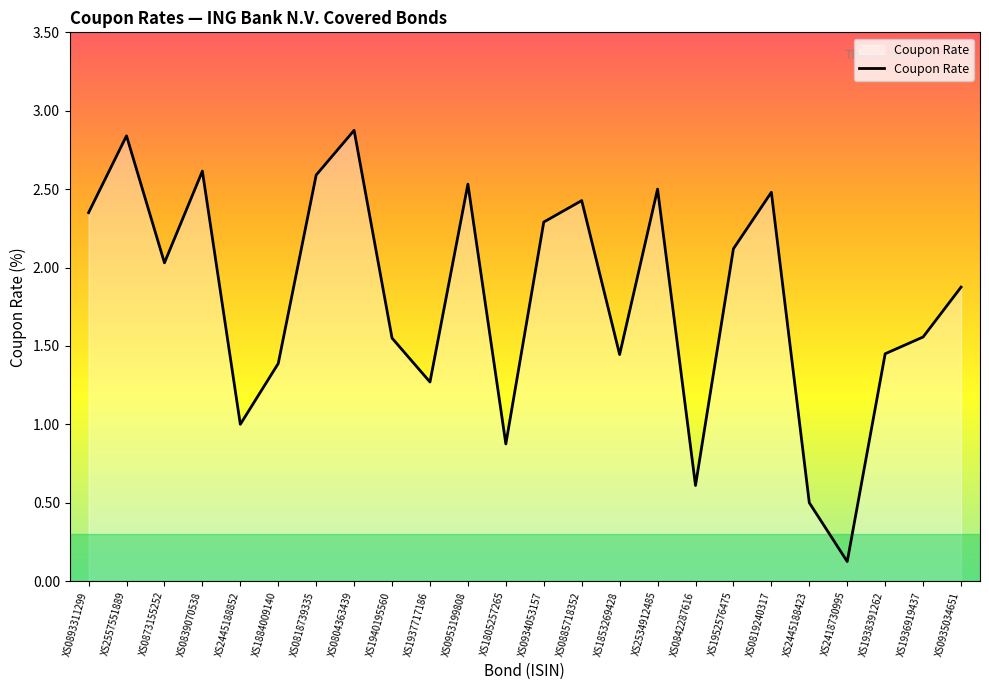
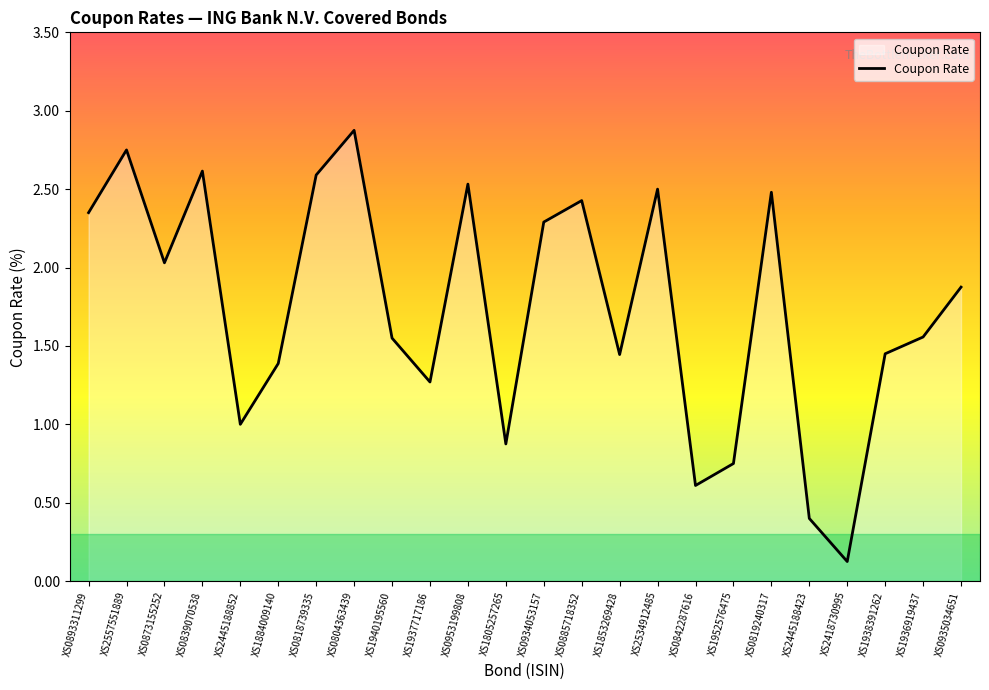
  {
    "XS0893311299": 2.35,
-   "XS2557551889": 2.84,
+   "XS2557551889": 2.75,
    "XS0873155252": 2.03,
    "XS0839070538": 2.62,
    "XS2445188852": 1.00,
    "XS1884009140": 1.39,
    "XS0818739335": 2.59,
    "XS0804363439": 2.88,
    "XS1940195560": 1.55,
    "XS1937717186": 1.27,
    "XS0953199808": 2.53,
    "XS1805257265": 0.88,
    "XS0934053157": 2.29,
    "XS0885718352": 2.43,
    "XS1853269428": 1.45,
    "XS2534912485": 2.50,
    "XS0842287616": 0.61,
-   "XS1952576475": 2.12,
+   "XS1952576475": 0.75,
    "XS0819240317": 2.48,
-   "XS2445188423": 0.5,
+   "XS2445188423": 0.4,
    "XS2418730995": 0.13,
    "XS1938391262": 1.45,
    "XS1936919437": 1.56,
    "XS0935034651": 1.88
  }
